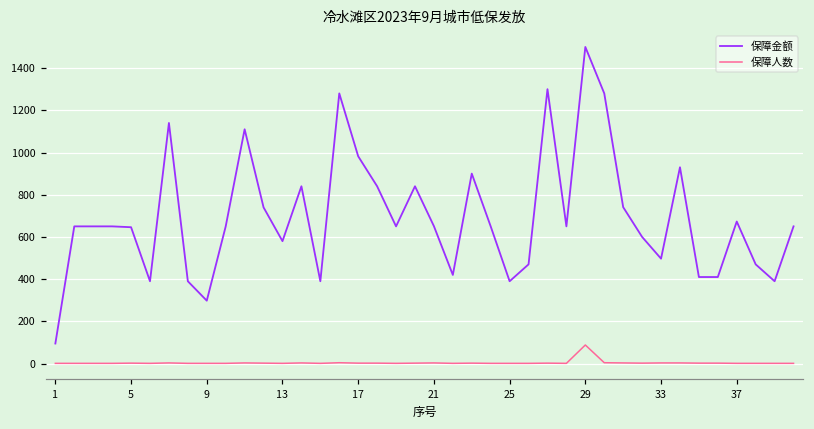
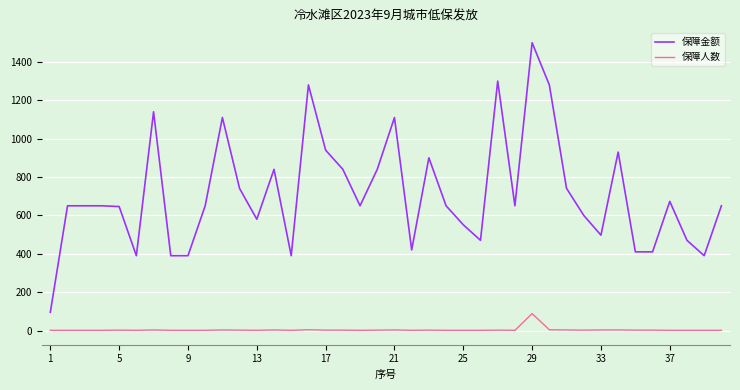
  {
    "保障金额": {
      "1": 100,
      "5": 650,
-     "9": 300,
+     "9": 390,
      "13": 580,
-     "17": 980,
-     "21": 650,
-     "25": 390,
+     "17": 940,
+     "21": 1110,
+     "25": 550,
      "29": 1500,
      "33": 500,
      "37": 670
    },
    "保障人数": {
      "1": 0,
      "5": 0,
      "9": 0,
      "13": 0,
      "17": 0,
      "21": 0,
      "25": 0,
      "29": 90,
      "33": 0,
      "37": 0
    }
  }
